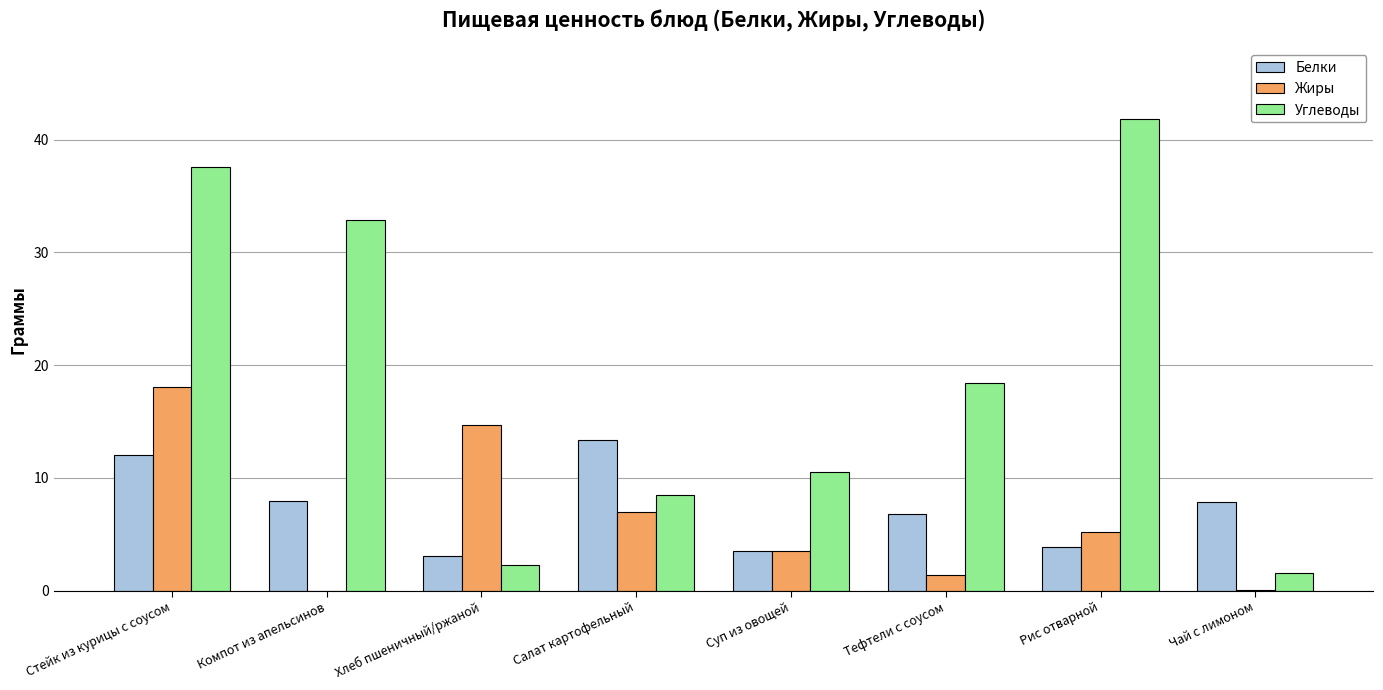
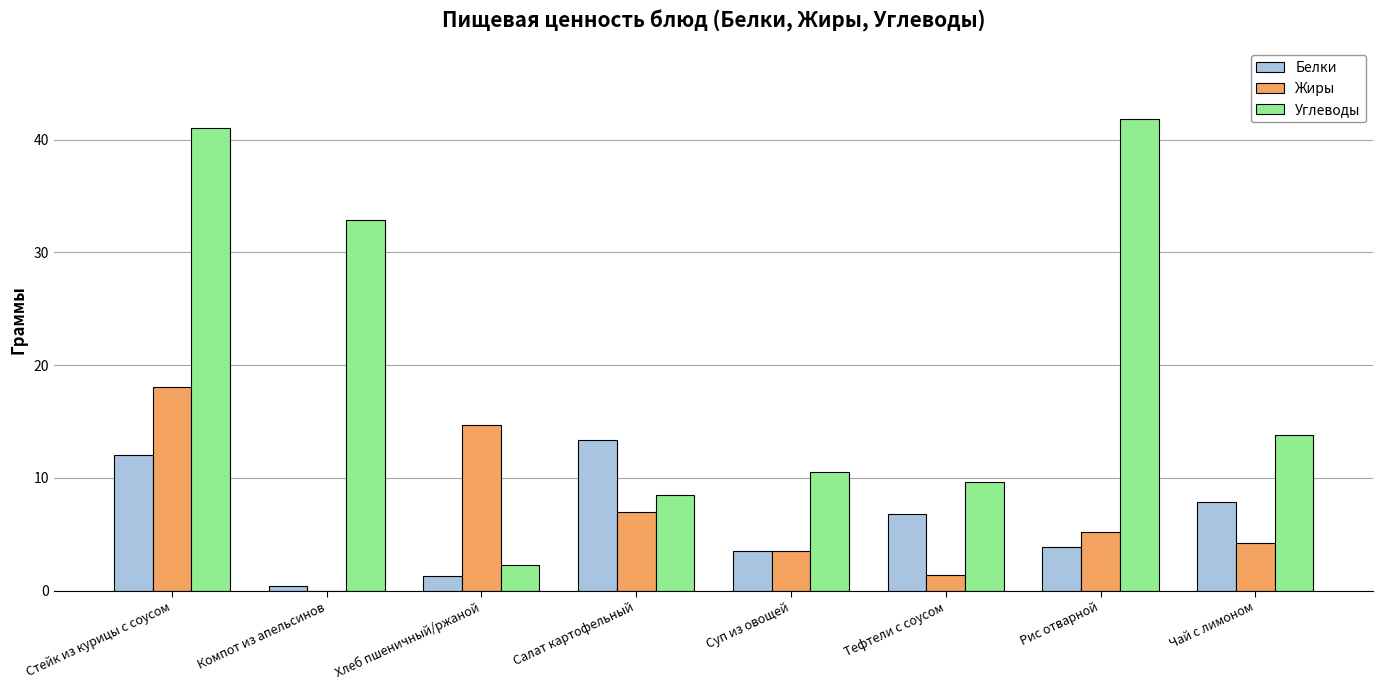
  {
    "Белки": {
      "Стейк из курицы с соусом": 12.0,
-     "Компот из апельсинов": 7.9,
-     "Хлеб пшеничный/ржаной": 3.0,
+     "Компот из апельсинов": 0.4,
+     "Хлеб пшеничный/ржаной": 1.3,
      "Салат картофельный": 13.4,
      "Суп из овощей": 3.5,
      "Тефтели с соусом": 6.8,
      "Рис отварной": 3.9,
      "Чай с лимоном": 7.9
    },
    "Жиры": {
      "Стейк из курицы с соусом": 18.1,
      "Компот из апельсинов": 0.0,
      "Хлеб пшеничный/ржаной": 14.7,
      "Салат картофельный": 7.0,
      "Суп из овощей": 3.5,
      "Тефтели с соусом": 1.3,
      "Рис отварной": 5.2,
-     "Чай с лимоном": 0.0
+     "Чай с лимоном": 4.2
    },
    "Углеводы": {
-     "Стейк из курицы с соусом": 37.6,
+     "Стейк из курицы с соусом": 41.1,
      "Компот из апельсинов": 32.8,
      "Хлеб пшеничный/ржаной": 2.3,
      "Салат картофельный": 8.5,
      "Суп из овощей": 10.5,
-     "Тефтели с соусом": 18.4,
+     "Тефтели с соусом": 9.6,
      "Рис отварной": 41.8,
-     "Чай с лимоном": 1.6
+     "Чай с лимоном": 13.8
    }
  }
